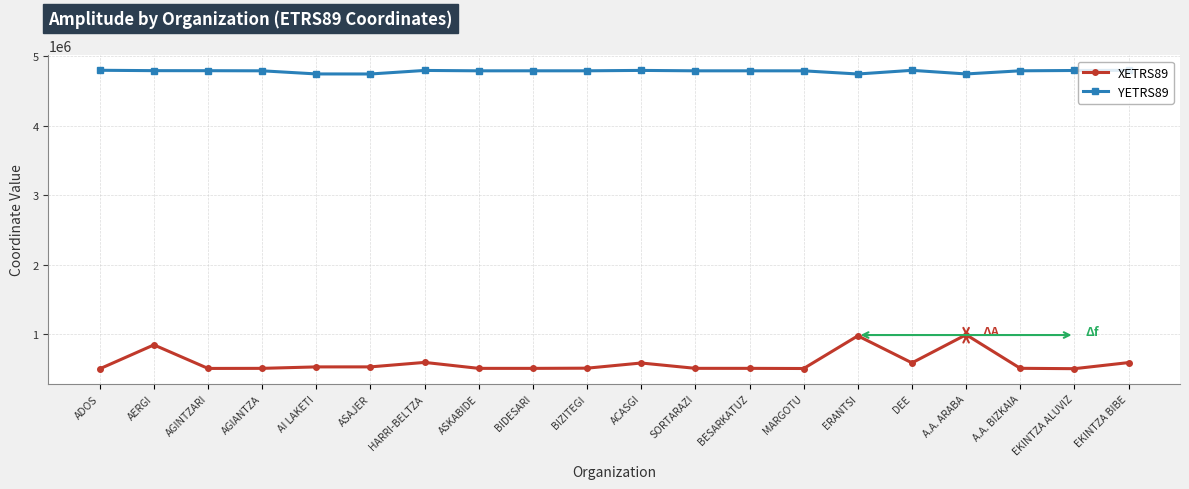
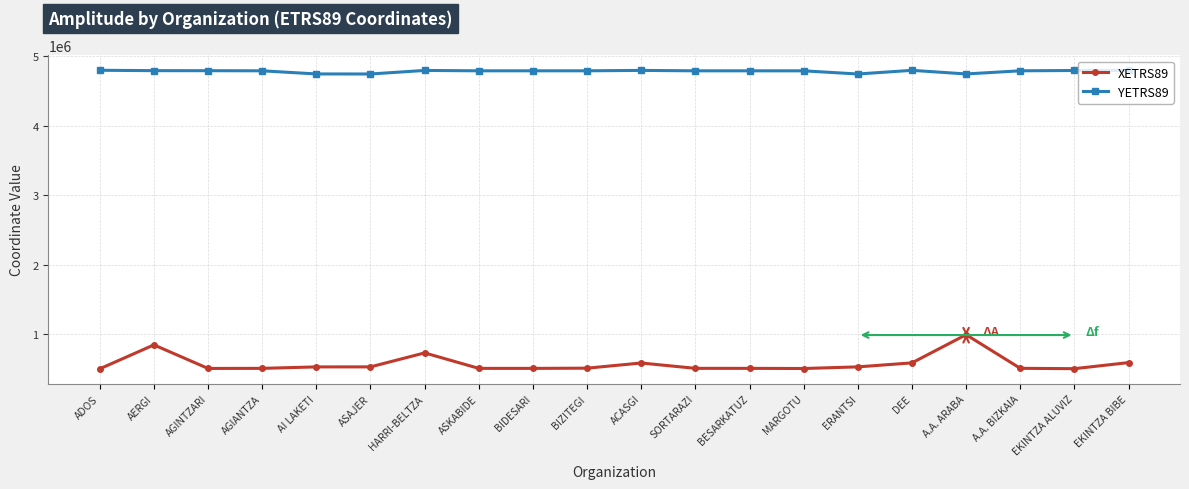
  {
    "XETRS89": {
      "ADOS": 500000,
      "AERGI": 800000,
      "AGINTZARI": 500000,
      "AGIANTZA": 500000,
      "AI LAKET!": 500000,
      "ASAJER": 500000,
-     "HARRI-BELTZA": 600000,
+     "HARRI-BELTZA": 700000,
      "ASKABIDE": 500000,
      "BIDESARI": 500000,
      "BIZITEGI": 500000,
      "ACASGI": 600000,
      "SORTARAZI": 500000,
      "BESARKATUZ": 500000,
      "MARGOTU": 500000,
-     "ERANTSI": 1000000,
+     "ERANTSI": 500000,
      "DEE": 600000,
      "A.A. ARABA": 1000000,
      "A.A. BIZKAIA": 500000,
      "EKINTZA ALUVIZ": 500000,
      "EKINTZA BIBE": 600000
    },
    "YETRS89": {
      "ADOS": 4800000,
      "AERGI": 4800000,
      "AGINTZARI": 4800000,
      "AGIANTZA": 4800000,
      "AI LAKET!": 4700000,
      "ASAJER": 4700000,
      "HARRI-BELTZA": 4800000,
      "ASKABIDE": 4800000,
      "BIDESARI": 4800000,
      "BIZITEGI": 4800000,
      "ACASGI": 4800000,
      "SORTARAZI": 4800000,
      "BESARKATUZ": 4800000,
      "MARGOTU": 4800000,
      "ERANTSI": 4700000,
      "DEE": 4800000,
      "A.A. ARABA": 4700000,
      "A.A. BIZKAIA": 4800000,
      "EKINTZA ALUVIZ": 4800000
    }
  }
